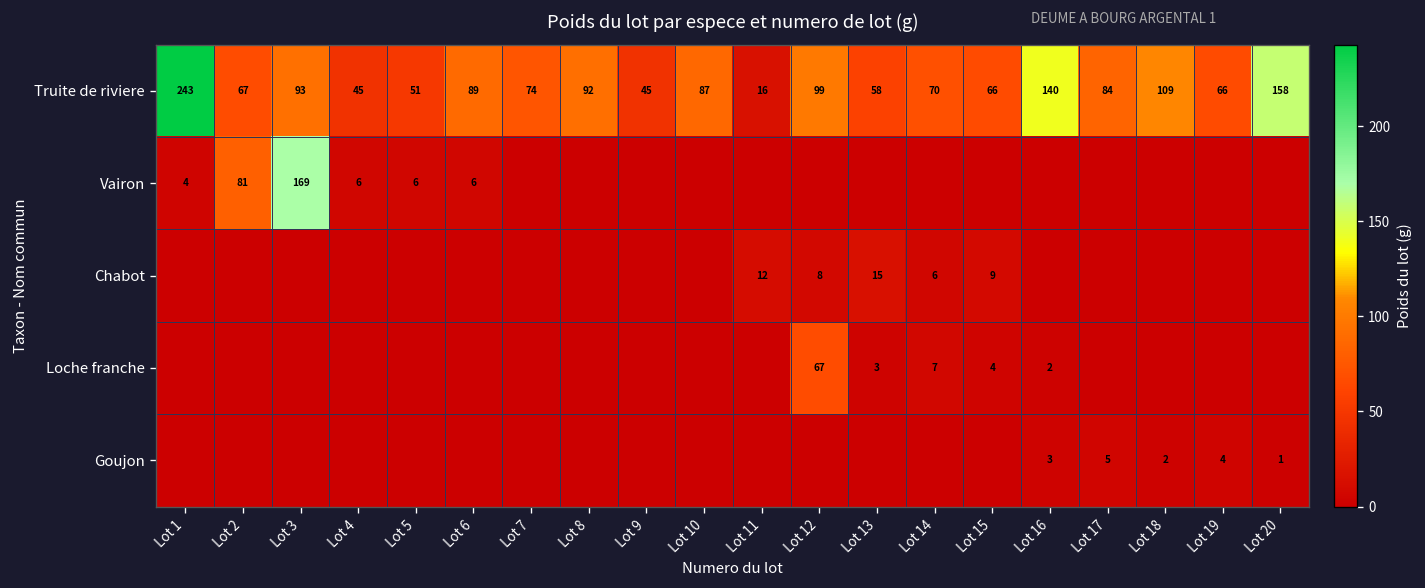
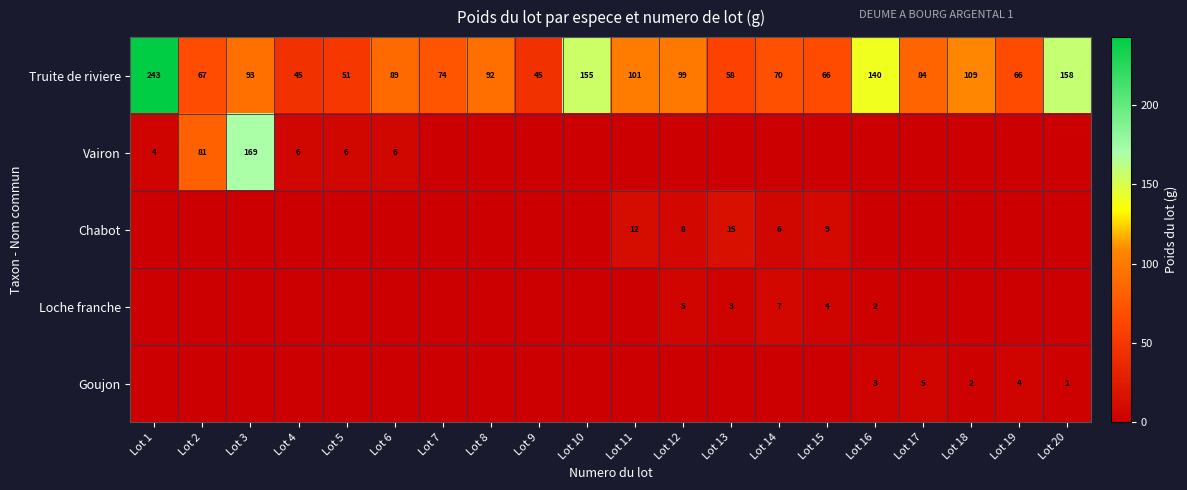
  {
    "Truite de riviere": {
      "Lot 1": 243,
      "Lot 2": 67,
      "Lot 3": 93,
      "Lot 4": 45,
      "Lot 5": 51,
      "Lot 6": 89,
      "Lot 7": 74,
      "Lot 8": 92,
      "Lot 9": 45,
-     "Lot 10": 87,
-     "Lot 11": 16,
+     "Lot 10": 155,
+     "Lot 11": 101,
      "Lot 12": 99,
      "Lot 13": 58,
      "Lot 14": 70,
      "Lot 15": 66,
      "Lot 16": 140,
      "Lot 17": 84,
      "Lot 18": 109,
      "Lot 19": 66,
      "Lot 20": 158
    },
    "Vairon": {
      "Lot 1": 4,
      "Lot 2": 81,
      "Lot 3": 169,
      "Lot 4": 6,
      "Lot 5": 6,
      "Lot 6": 6
    },
    "Chabot": {
      "Lot 11": 12,
      "Lot 12": 8,
      "Lot 13": 15,
      "Lot 14": 6,
      "Lot 15": 9
    },
    "Loche franche": {
-     "Lot 12": 67,
+     "Lot 12": 5,
      "Lot 13": 3,
      "Lot 14": 7,
      "Lot 15": 4,
      "Lot 16": 2
    },
    "Goujon": {
      "Lot 16": 3,
      "Lot 17": 5,
      "Lot 18": 2,
      "Lot 19": 4,
      "Lot 20": 1
    }
  }
